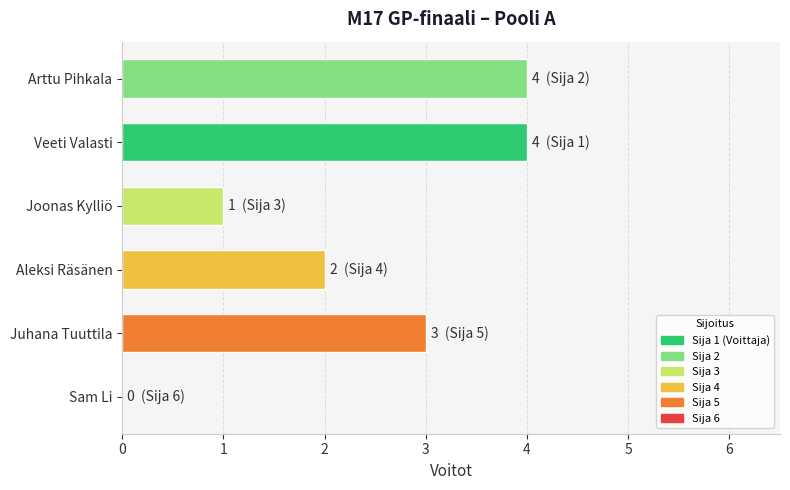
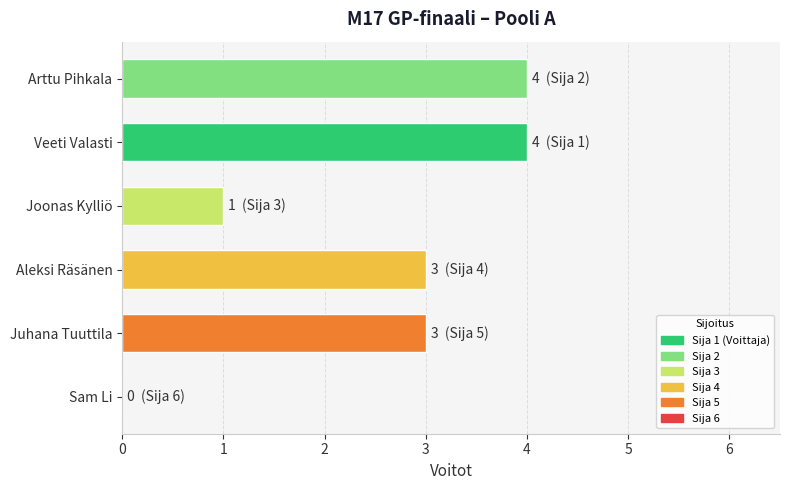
  {
    "Arttu Pihkala": 4,
    "Veeti Valasti": 4,
    "Joonas Kylliö": 1,
-   "Aleksi Räsänen": 2,
+   "Aleksi Räsänen": 3,
    "Juhana Tuuttila": 3,
    "Sam Li": 0
  }
